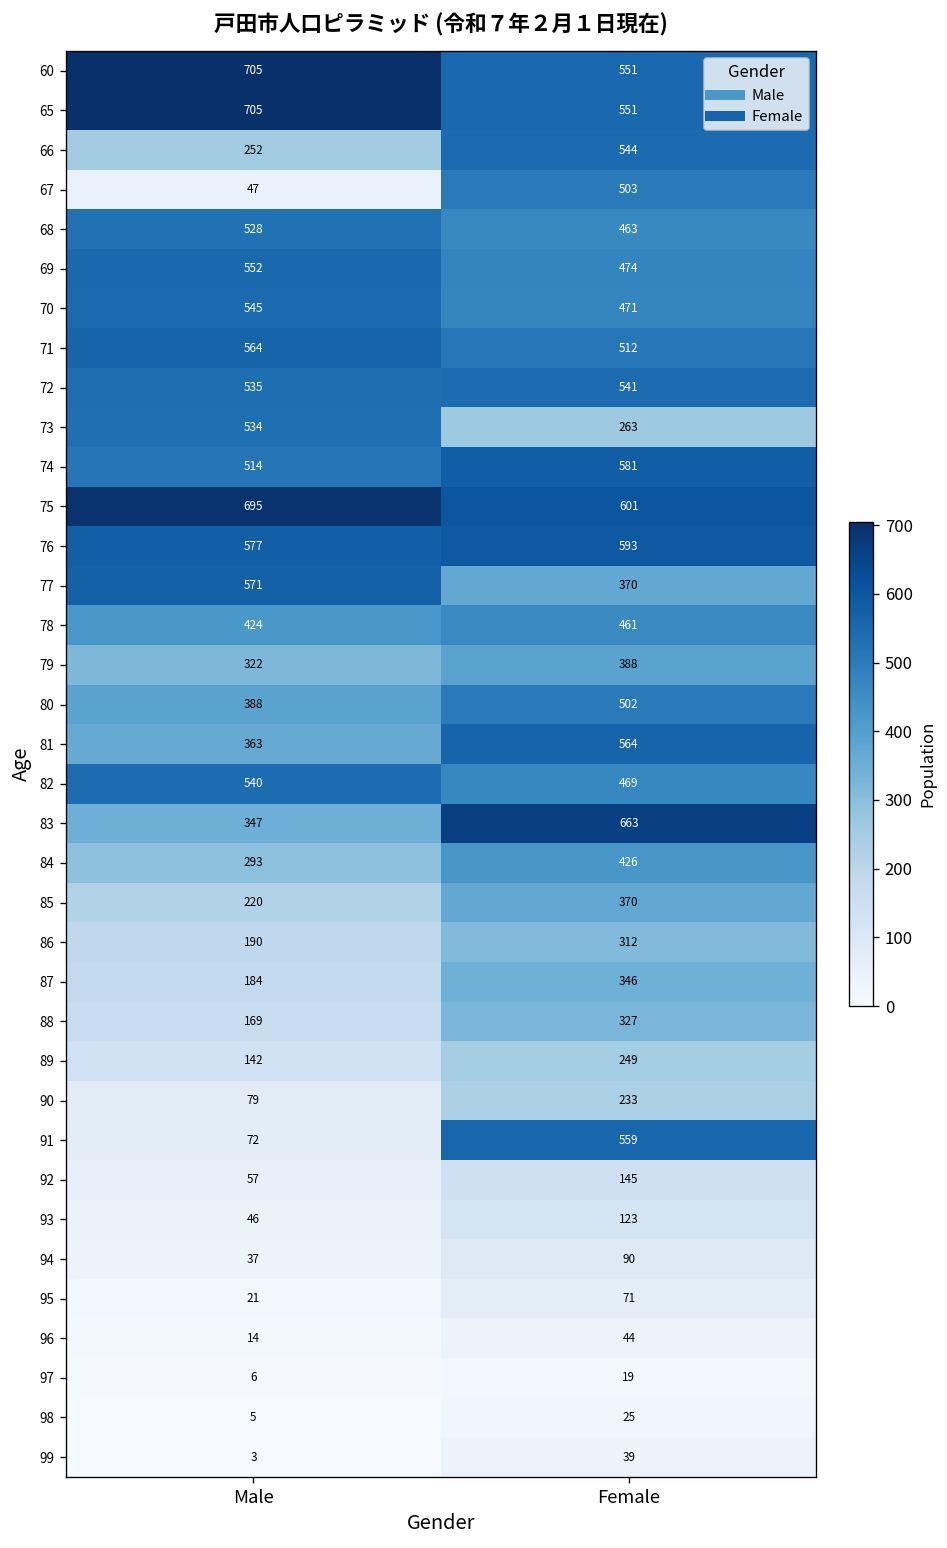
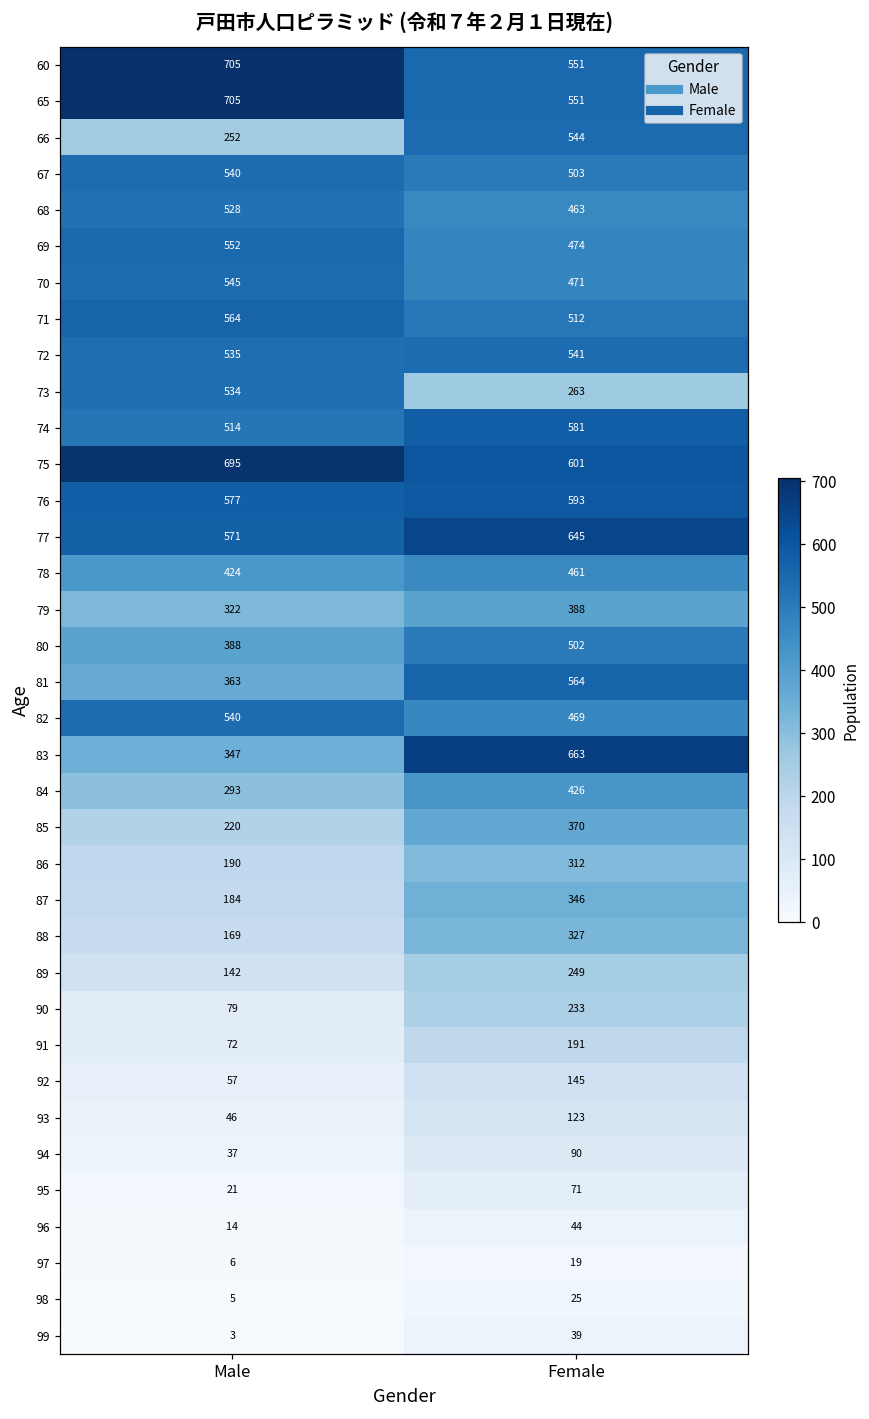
  {
    "60": {
      "Male": 705,
      "Female": 551
    },
    "65": {
      "Male": 705,
      "Female": 551
    },
    "66": {
      "Male": 252,
      "Female": 544
    },
    "67": {
-     "Male": 47,
+     "Male": 540,
      "Female": 503
    },
    "68": {
      "Male": 528,
      "Female": 463
    },
    "69": {
      "Male": 552,
      "Female": 474
    },
    "70": {
      "Male": 545,
      "Female": 471
    },
    "71": {
      "Male": 564,
      "Female": 512
    },
    "72": {
      "Male": 535,
      "Female": 541
    },
    "73": {
      "Male": 534,
      "Female": 263
    },
    "74": {
      "Male": 514,
      "Female": 581
    },
    "75": {
      "Male": 695,
      "Female": 601
    },
    "76": {
      "Male": 577,
      "Female": 593
    },
    "77": {
      "Male": 571,
-     "Female": 370
+     "Female": 645
    },
    "78": {
      "Male": 424,
      "Female": 461
    },
    "79": {
      "Male": 322,
      "Female": 388
    },
    "80": {
      "Male": 388,
      "Female": 502
    },
    "81": {
      "Male": 363,
      "Female": 564
    },
    "82": {
      "Male": 540,
      "Female": 469
    },
    "83": {
      "Male": 347,
      "Female": 663
    },
    "84": {
      "Male": 293,
      "Female": 426
    },
    "85": {
      "Male": 220,
      "Female": 370
    },
    "86": {
      "Male": 190,
      "Female": 312
    },
    "87": {
      "Male": 184,
      "Female": 346
    },
    "88": {
      "Male": 169,
      "Female": 327
    },
    "89": {
      "Male": 142,
      "Female": 249
    },
    "90": {
      "Male": 79,
      "Female": 233
    },
    "91": {
      "Male": 72,
-     "Female": 559
+     "Female": 191
    },
    "92": {
      "Male": 57,
      "Female": 145
    },
    "93": {
      "Male": 46,
      "Female": 123
    },
    "94": {
      "Male": 37,
      "Female": 90
    },
    "95": {
      "Male": 21,
      "Female": 71
    },
    "96": {
      "Male": 14,
      "Female": 44
    },
    "97": {
      "Male": 6,
      "Female": 19
    },
    "98": {
      "Male": 5,
      "Female": 25
    },
    "99": {
      "Male": 3,
      "Female": 39
    }
  }
